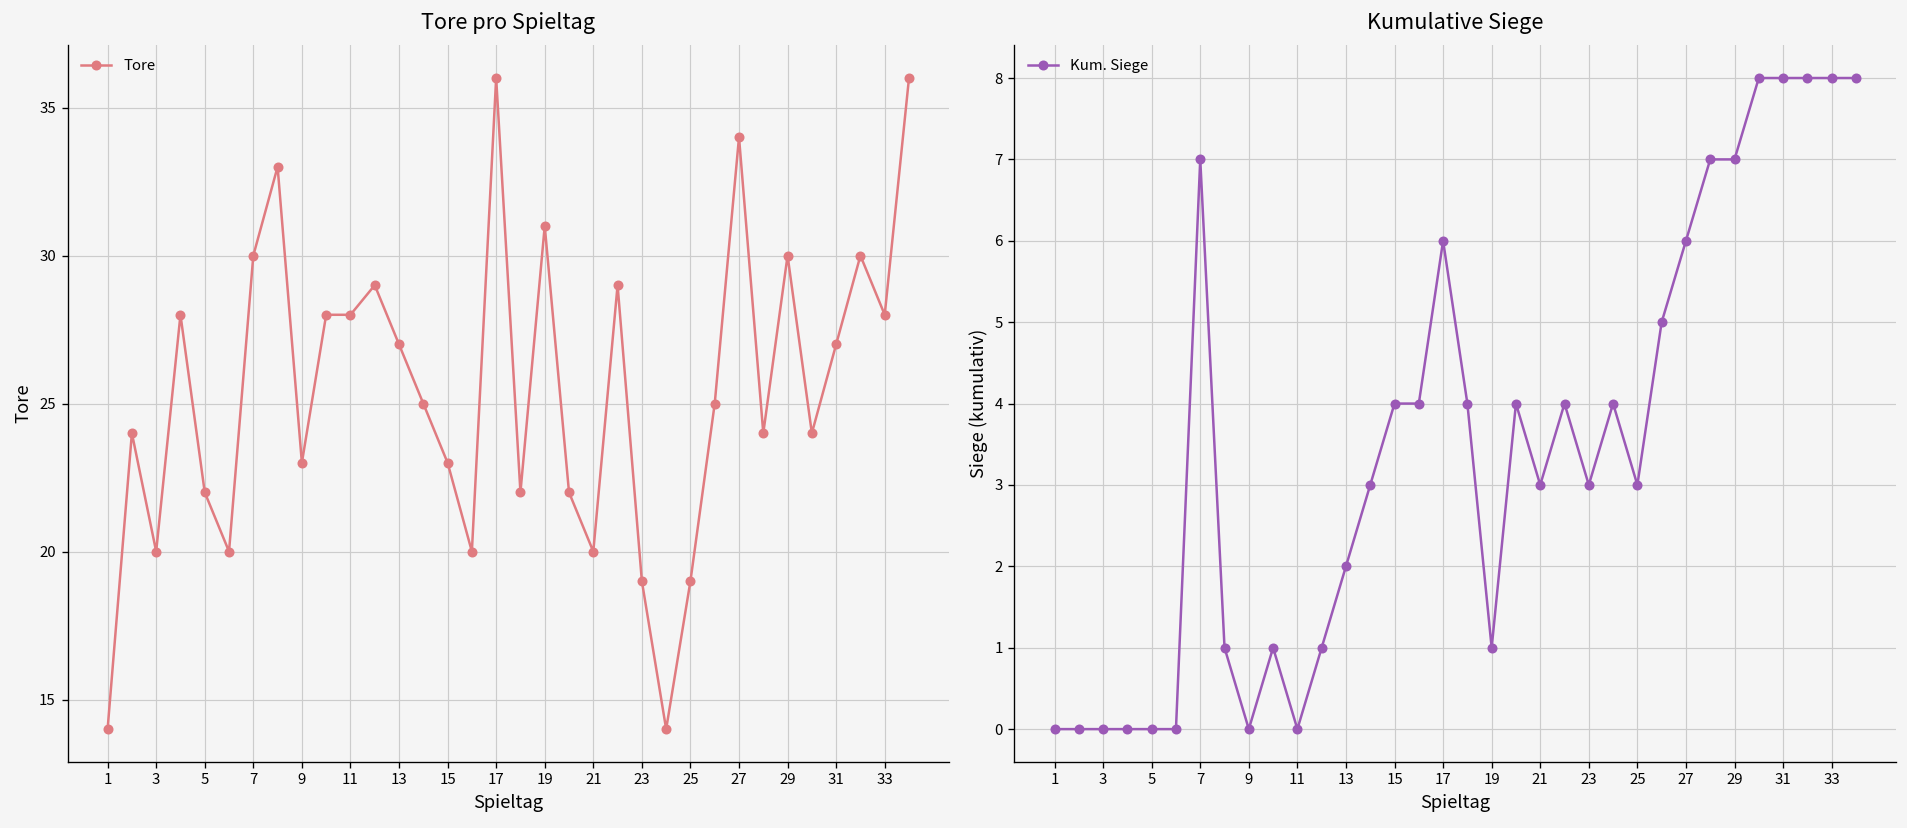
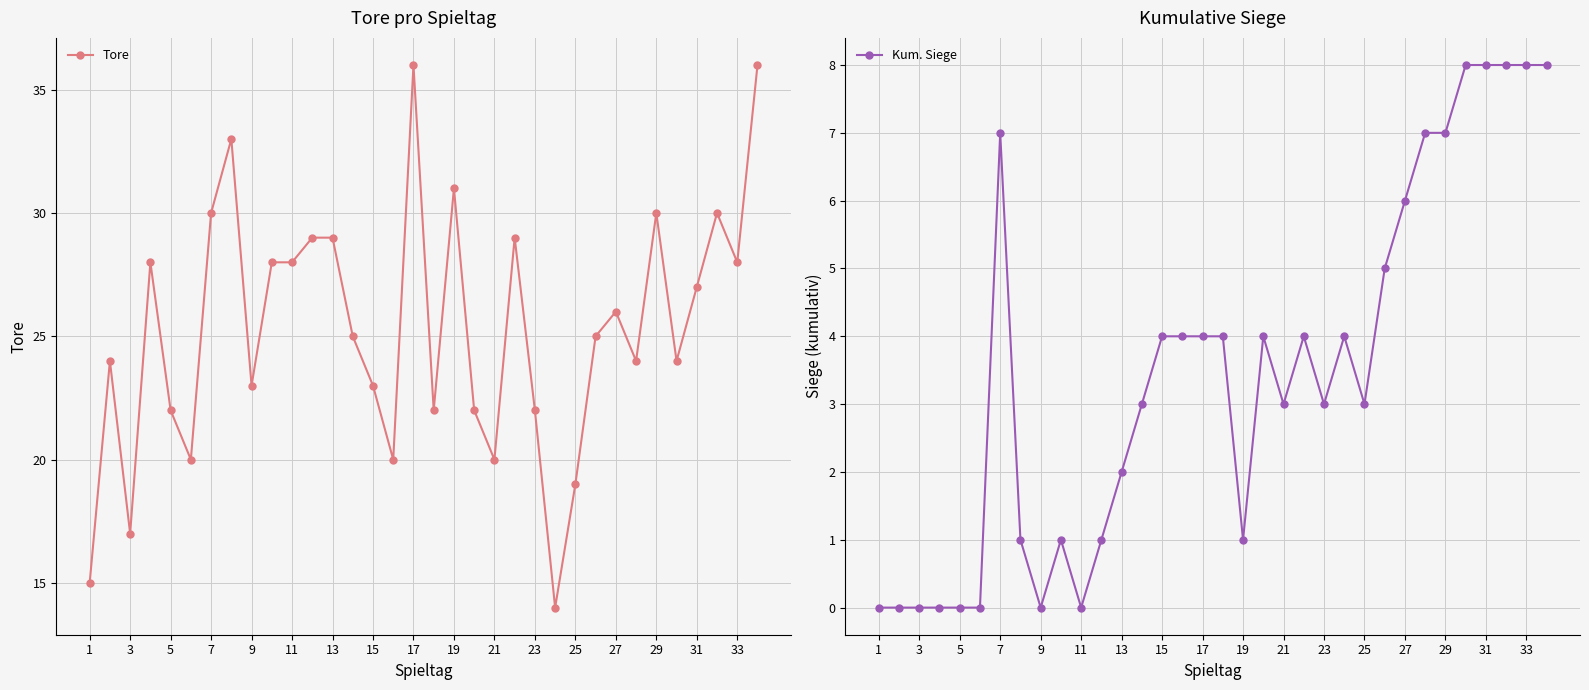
  {
    "Tore pro Spieltag": {
-     "1": 14,
-     "3": 20,
+     "1": 15,
+     "3": 17,
      "5": 22,
      "7": 30,
      "9": 23,
      "11": 28,
-     "13": 27,
+     "13": 29,
      "15": 23,
      "17": 36,
      "19": 31,
      "21": 20,
-     "23": 19,
+     "23": 22,
      "25": 19,
-     "27": 34,
+     "27": 26,
      "29": 30,
      "31": 27,
      "33": 28
    },
    "Kumulative Siege": {
      "1": 0,
      "3": 0,
      "5": 0,
      "7": 7,
      "9": 0,
      "11": 0,
      "13": 2,
      "15": 4,
-     "17": 6,
+     "17": 4,
      "19": 1,
      "21": 3,
      "23": 3,
      "25": 3,
      "27": 6,
      "29": 7,
      "31": 8,
      "33": 8
    }
  }
